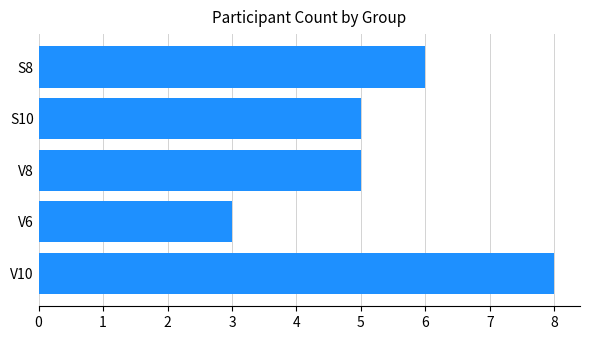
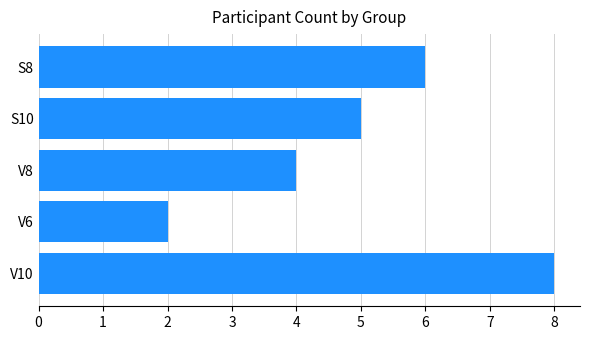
  {
    "S8": 6,
    "S10": 5,
-   "V8": 5,
-   "V6": 3,
+   "V8": 4,
+   "V6": 2,
    "V10": 8
  }
